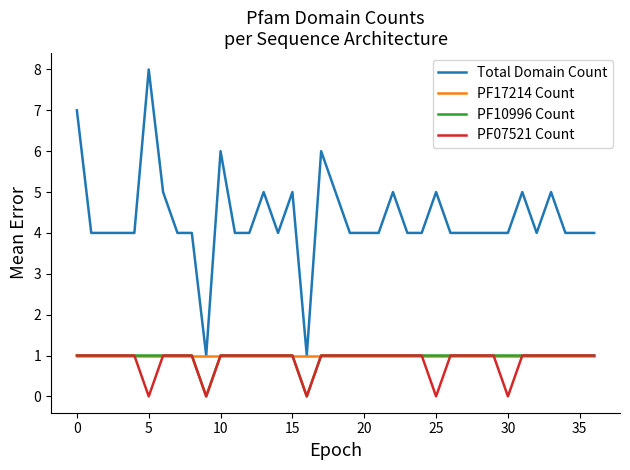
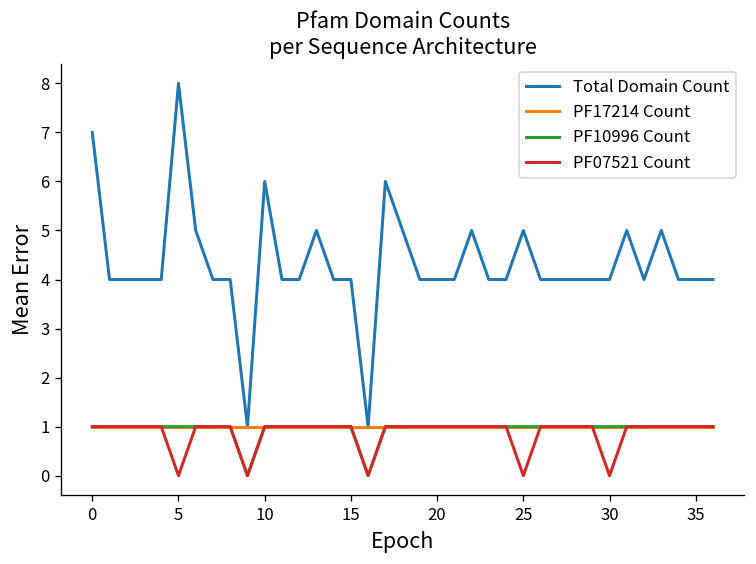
  {
    "Total Domain Count": {
      "0": 7,
      "5": 8,
      "10": 6,
-     "15": 5,
+     "15": 4,
      "20": 4,
      "25": 5,
      "30": 4,
      "35": 4
    },
    "PF07521 Count": {
      "5": 0,
      "25": 0,
      "30": 0
    }
  }
